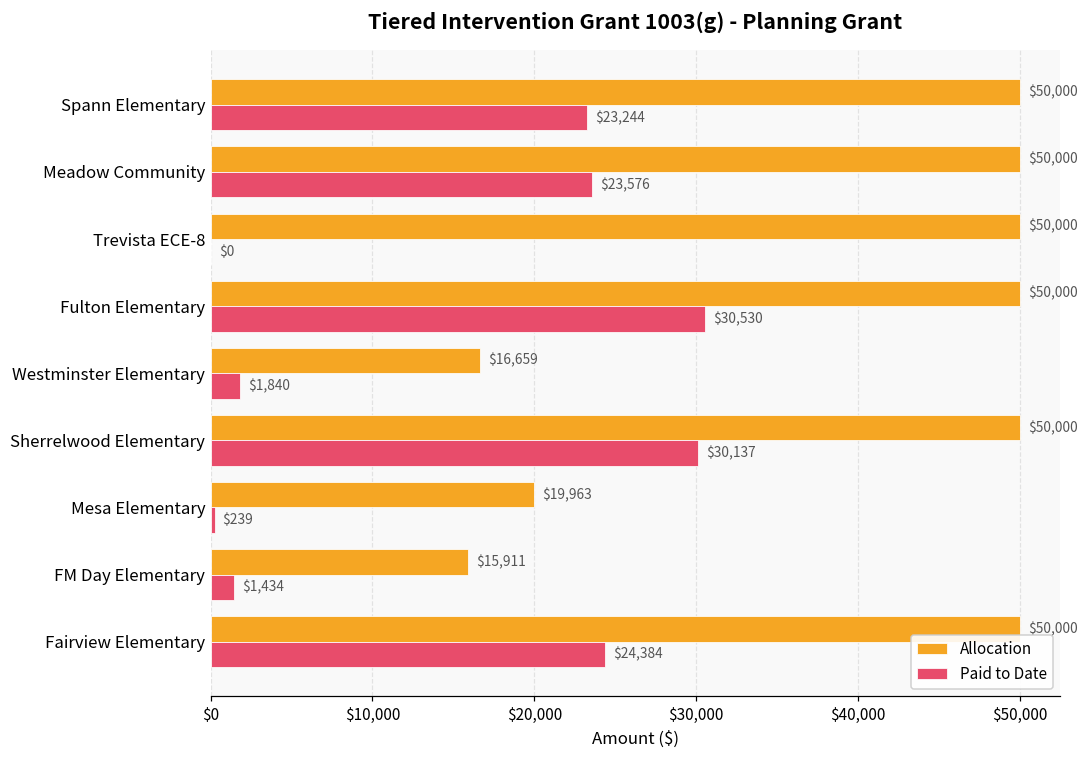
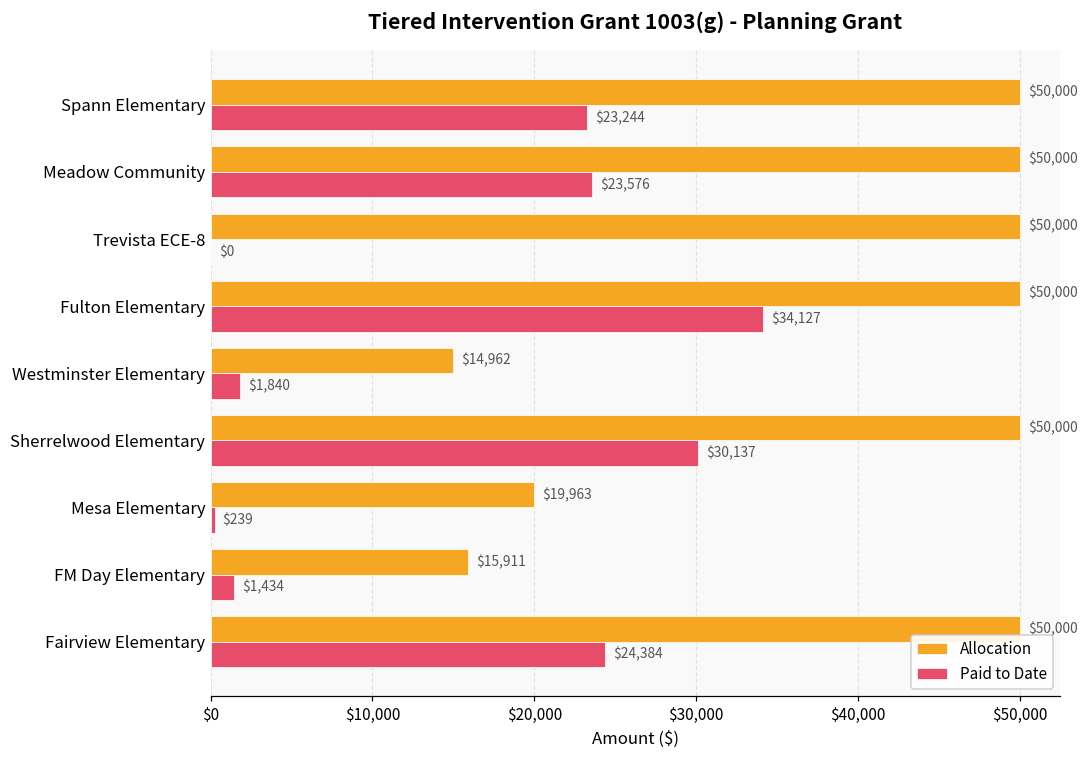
  {
    "Allocation": {
      "Spann Elementary": "$50,000",
      "Meadow Community": "$50,000",
      "Trevista ECE-8": "$50,000",
      "Fulton Elementary": "$50,000",
-     "Westminster Elementary": "$16,659",
+     "Westminster Elementary": "$14,962",
      "Sherrelwood Elementary": "$50,000",
      "Mesa Elementary": "$19,963",
      "FM Day Elementary": "$15,911",
      "Fairview Elementary": "$50,000"
    },
    "Paid to Date": {
      "Spann Elementary": "$23,244",
      "Meadow Community": "$23,576",
      "Trevista ECE-8": "$0",
-     "Fulton Elementary": "$30,530",
+     "Fulton Elementary": "$34,127",
      "Westminster Elementary": "$1,840",
      "Sherrelwood Elementary": "$30,137",
      "Mesa Elementary": "$239",
      "FM Day Elementary": "$1,434",
      "Fairview Elementary": "$24,384"
    }
  }
